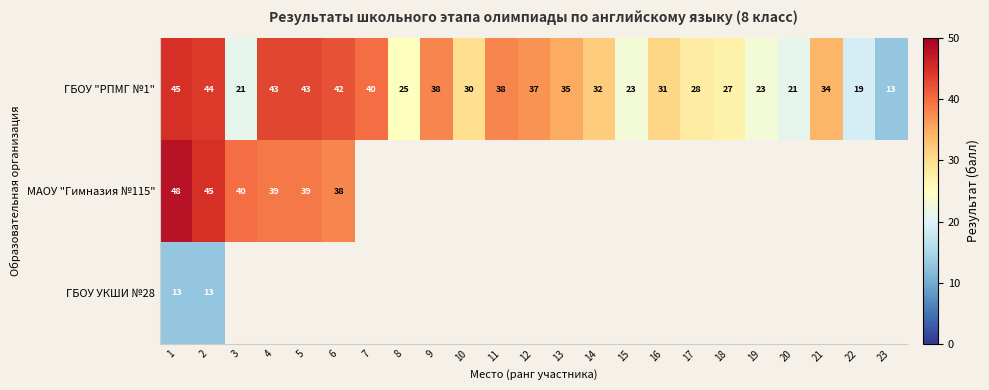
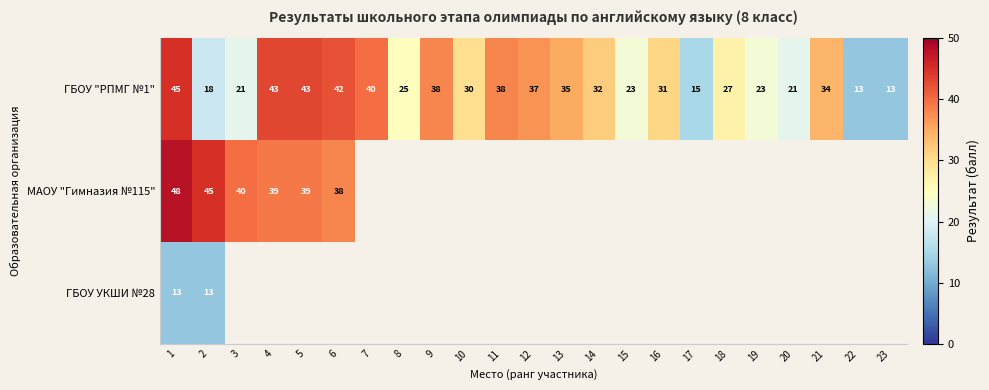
  {
    "ГБОУ \"РПМГ №1\"": {
      "1": 45,
-     "2": 44,
+     "2": 18,
      "3": 21,
      "4": 43,
      "5": 43,
      "6": 42,
      "7": 40,
      "8": 25,
      "9": 38,
      "10": 30,
      "11": 38,
      "12": 37,
      "13": 35,
      "14": 32,
      "15": 23,
      "16": 31,
-     "17": 28,
+     "17": 15,
      "18": 27,
      "19": 23,
      "20": 21,
      "21": 34,
-     "22": 19,
+     "22": 13,
      "23": 13
    },
    "МАОУ \"Гимназия №115\"": {
      "1": 48,
      "2": 45,
      "3": 40,
      "4": 39,
      "5": 39,
      "6": 38
    },
    "ГБОУ УКШИ №28": {
      "1": 13,
      "2": 13
    }
  }
